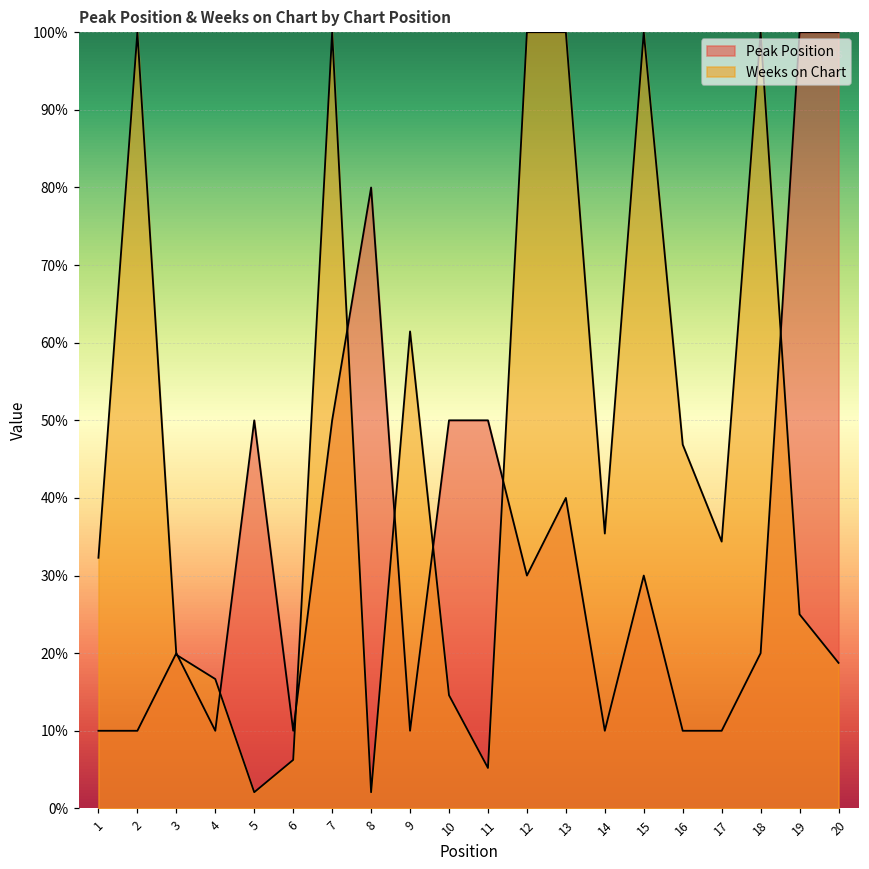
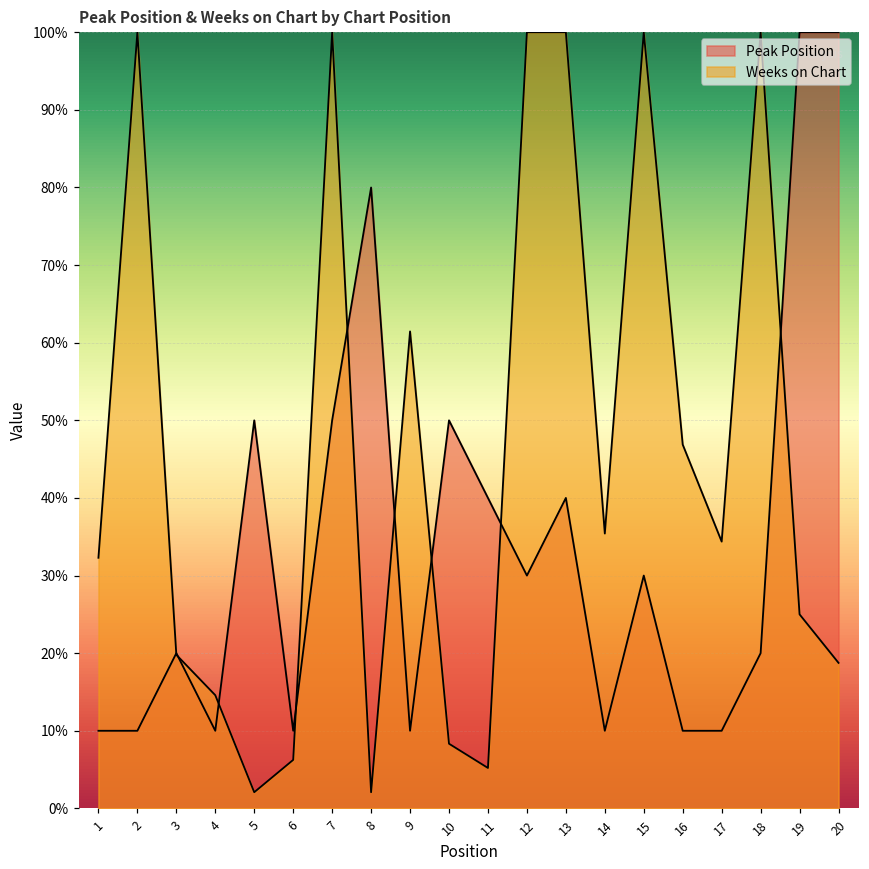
  {
    "Peak Position": {
      "1": "10%",
      "2": "10%",
      "4": "10%",
      "5": "50%",
      "6": "10%",
      "7": "50%",
      "8": "80%",
      "9": "10%",
      "10": "50%",
-     "11": "50%",
+     "11": "40%",
      "12": "30%",
      "13": "40%",
      "14": "10%",
      "15": "30%",
      "16": "10%",
      "17": "10%",
      "18": "20%",
      "19": "100%",
      "20": "100%"
    },
    "Weeks on Chart": {
      "1": "32%",
      "2": "100%",
-     "4": "17%",
+     "4": "15%",
      "5": "2%",
      "6": "6%",
      "7": "100%",
      "8": "2%",
      "9": "61%",
-     "10": "15%",
+     "10": "8%",
      "11": "5%",
      "12": "100%",
      "13": "100%",
      "14": "35%",
      "15": "100%",
      "16": "47%",
      "17": "34%",
      "18": "100%",
      "19": "25%",
      "20": "19%"
    }
  }
